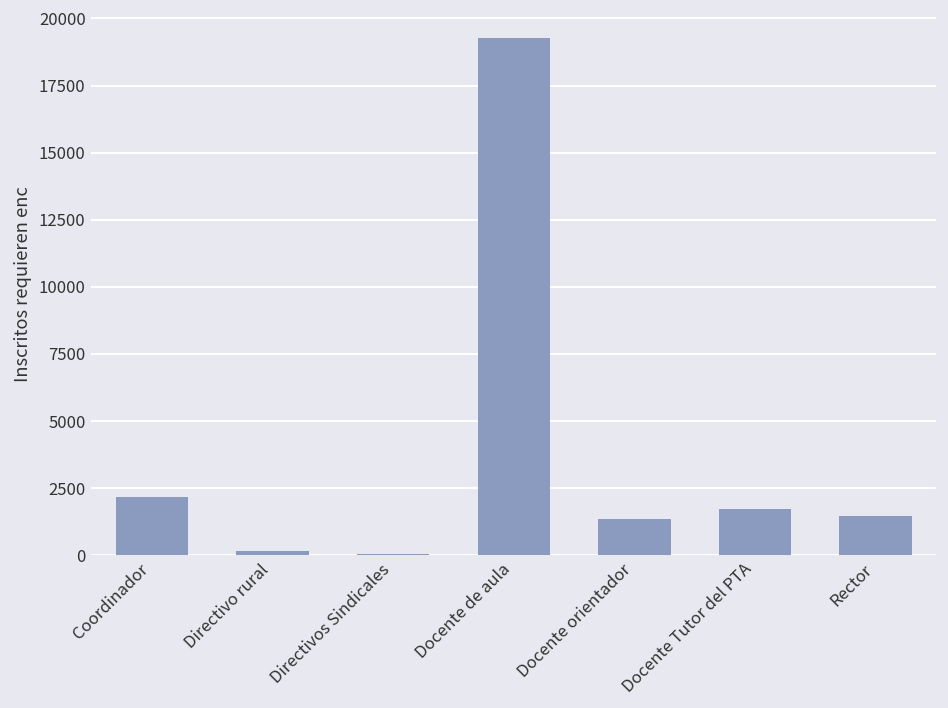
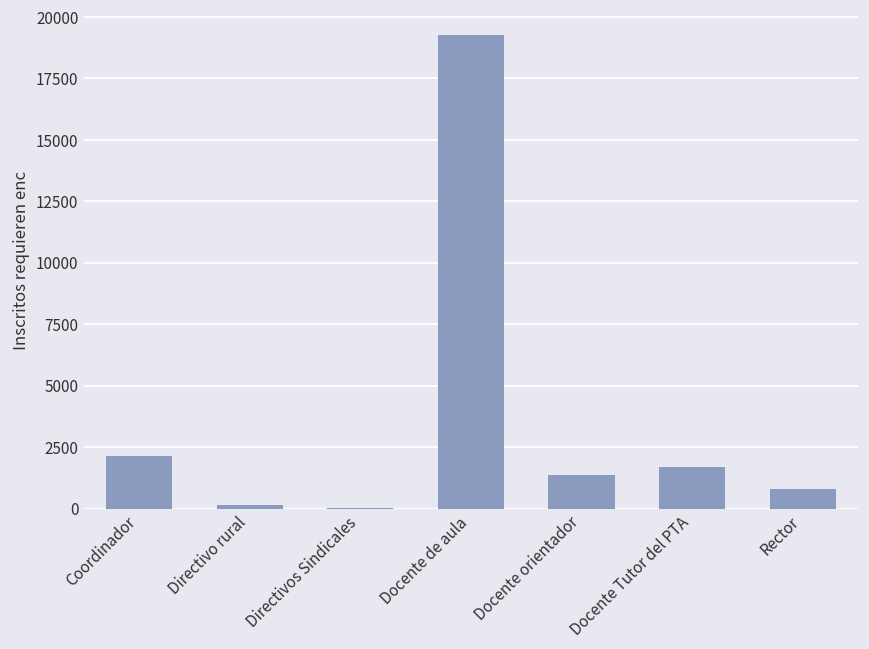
  {
    "Coordinador": 2100,
    "Directivo rural": 100,
    "Docente de aula": 19300,
    "Docente orientador": 1400,
    "Docente Tutor del PTA": 1700,
-   "Rector": 1500
+   "Rector": 800
  }
